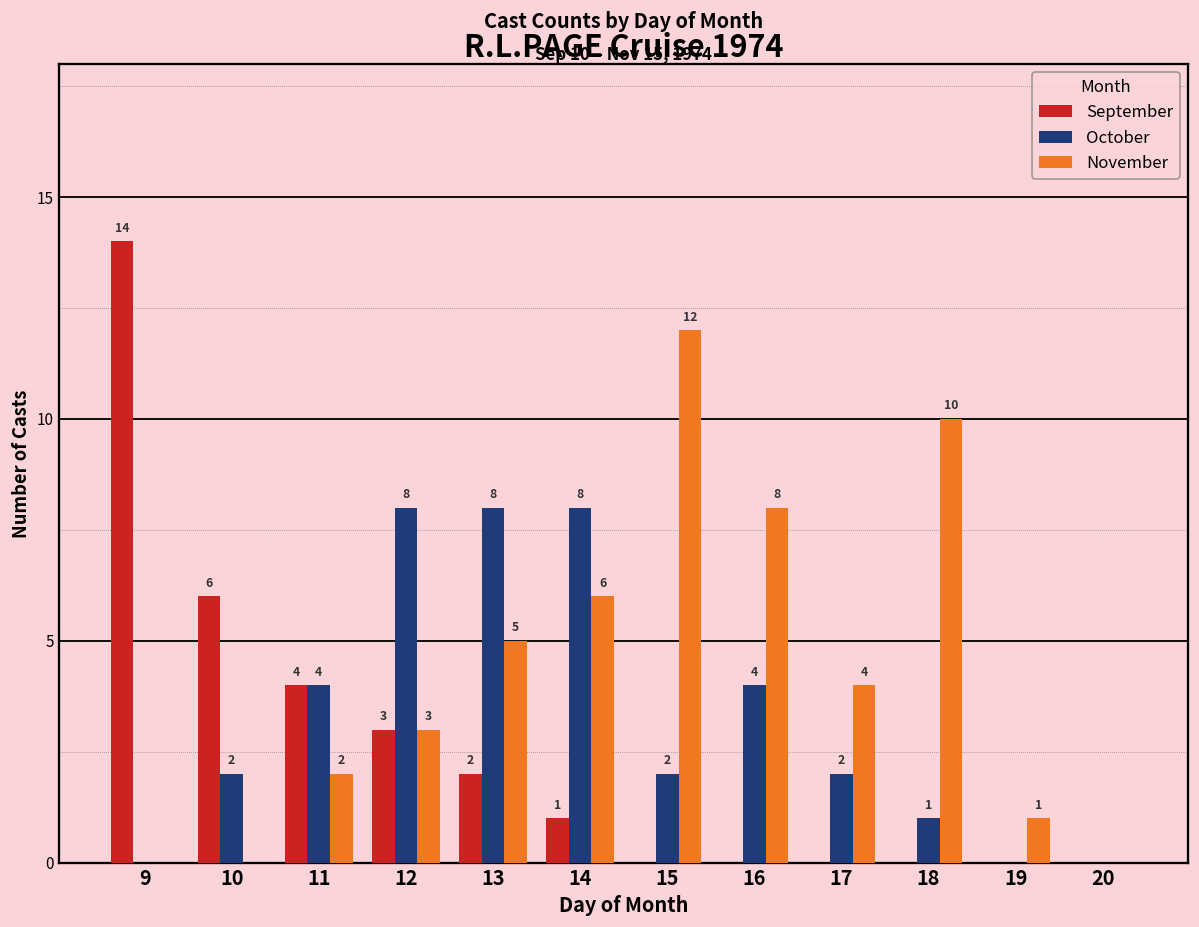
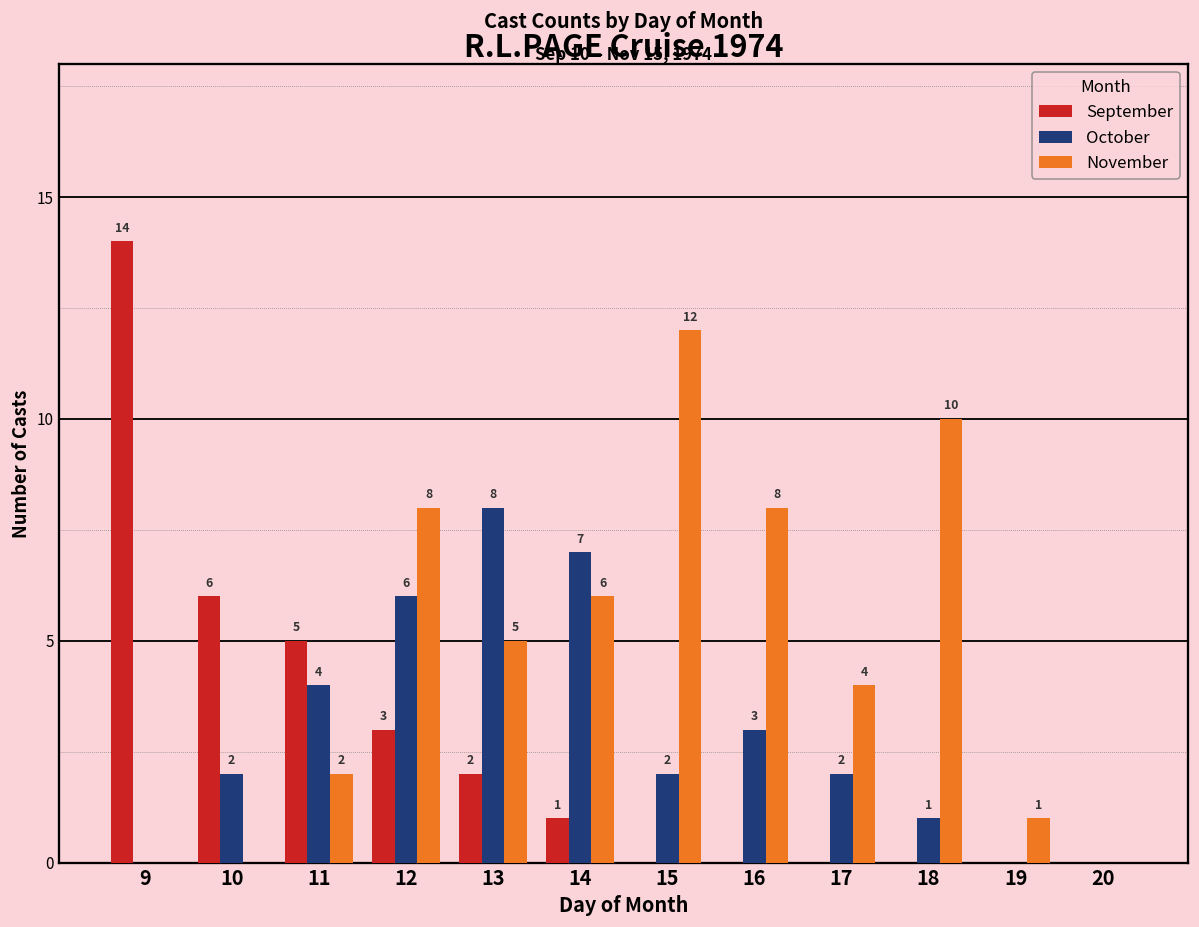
  {
    "September": {
      "9": 14,
      "10": 6,
-     "11": 4,
+     "11": 5,
      "12": 3,
      "13": 2,
      "14": 1
    },
    "October": {
      "10": 2,
      "11": 4,
-     "12": 8,
+     "12": 6,
      "13": 8,
-     "14": 8,
+     "14": 7,
      "15": 2,
-     "16": 4,
+     "16": 3,
      "17": 2,
      "18": 1
    },
    "November": {
      "11": 2,
-     "12": 3,
+     "12": 8,
      "13": 5,
      "14": 6,
      "15": 12,
      "16": 8,
      "17": 4,
      "18": 10,
      "19": 1
    }
  }
